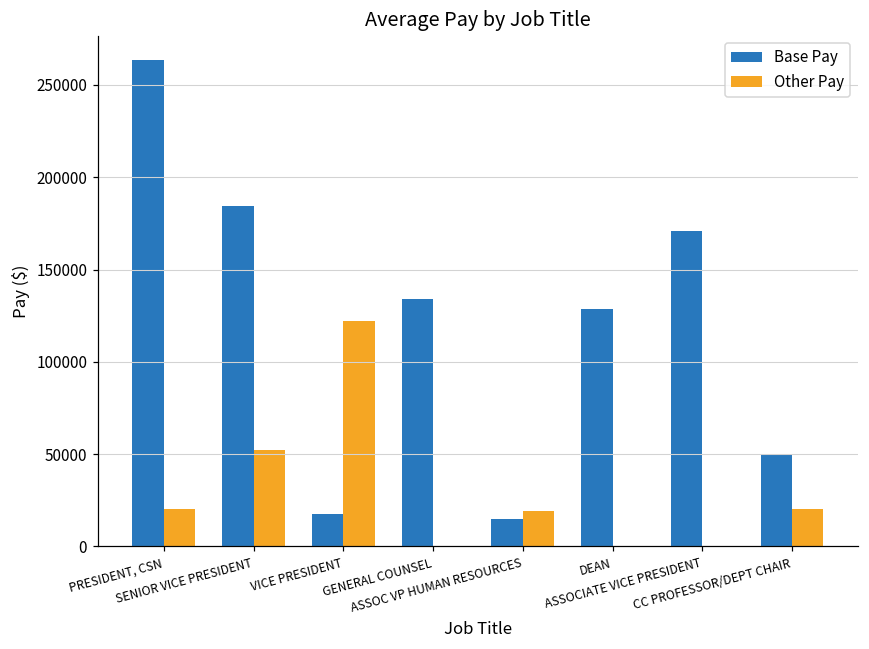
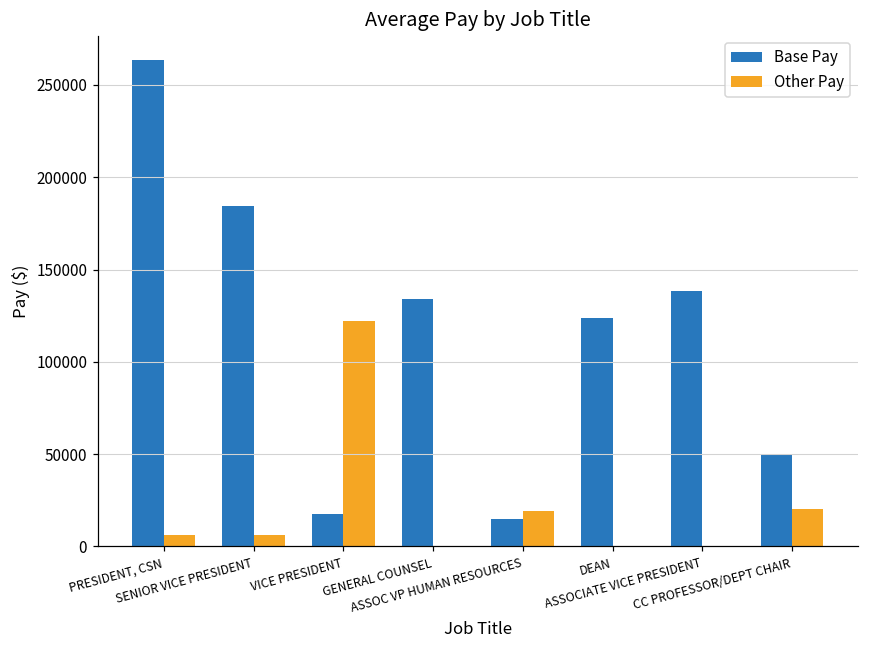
  {
    "Base Pay": {
      "PRESIDENT, CSN": 264000,
      "SENIOR VICE PRESIDENT": 184000,
      "VICE PRESIDENT": 18000,
      "GENERAL COUNSEL": 134000,
      "ASSOC VP HUMAN RESOURCES": 15000,
-     "DEAN": 129000,
-     "ASSOCIATE VICE PRESIDENT": 171000,
+     "DEAN": 124000,
+     "ASSOCIATE VICE PRESIDENT": 138000,
      "CC PROFESSOR/DEPT CHAIR": 50000
    },
    "Other Pay": {
-     "PRESIDENT, CSN": 20000,
-     "SENIOR VICE PRESIDENT": 52000,
+     "PRESIDENT, CSN": 6000,
+     "SENIOR VICE PRESIDENT": 6000,
      "VICE PRESIDENT": 122000,
      "GENERAL COUNSEL": 0,
      "ASSOC VP HUMAN RESOURCES": 19000,
      "DEAN": 0,
      "ASSOCIATE VICE PRESIDENT": 0,
      "CC PROFESSOR/DEPT CHAIR": 20000
    }
  }
